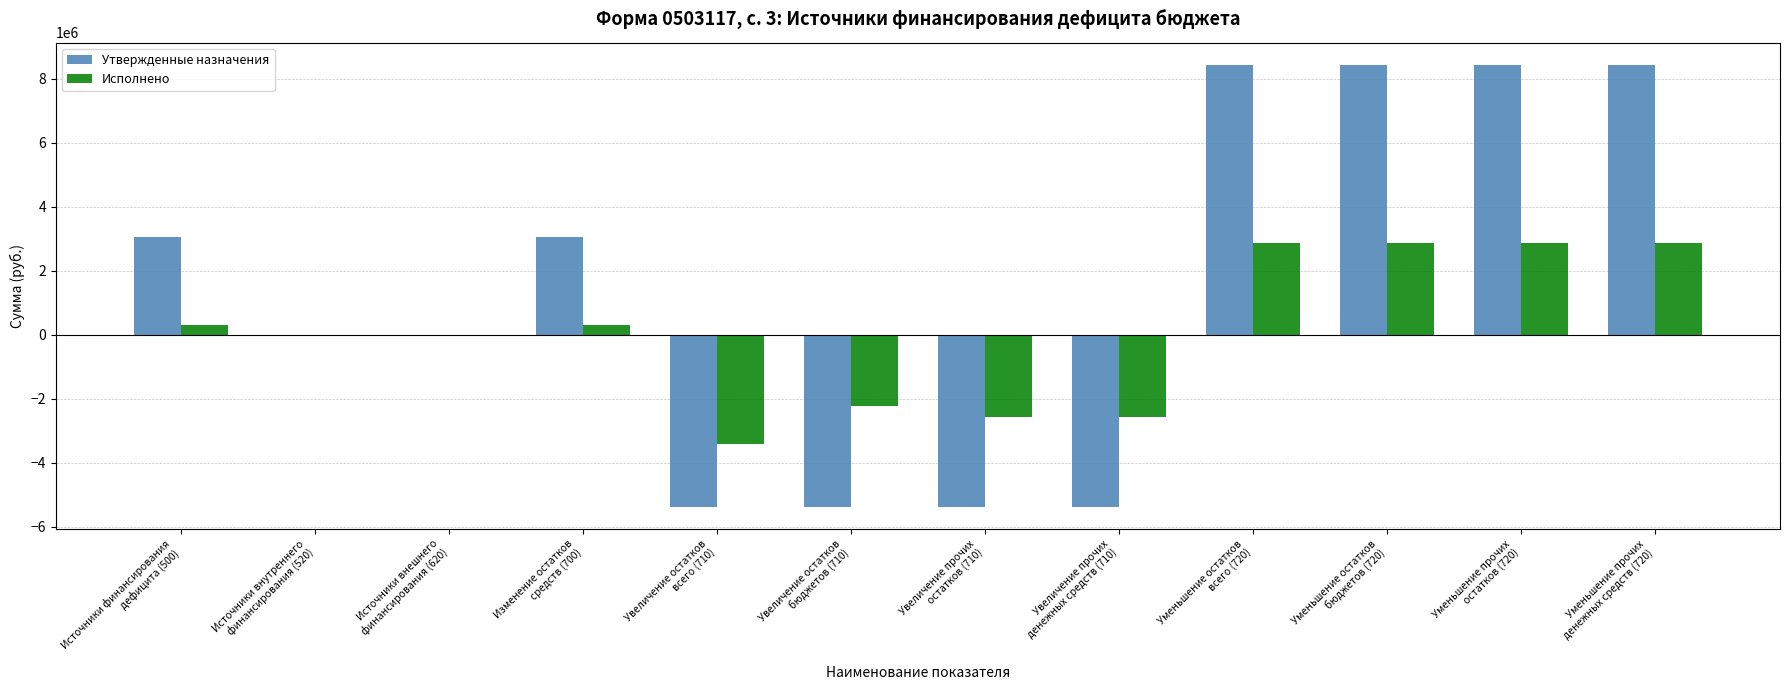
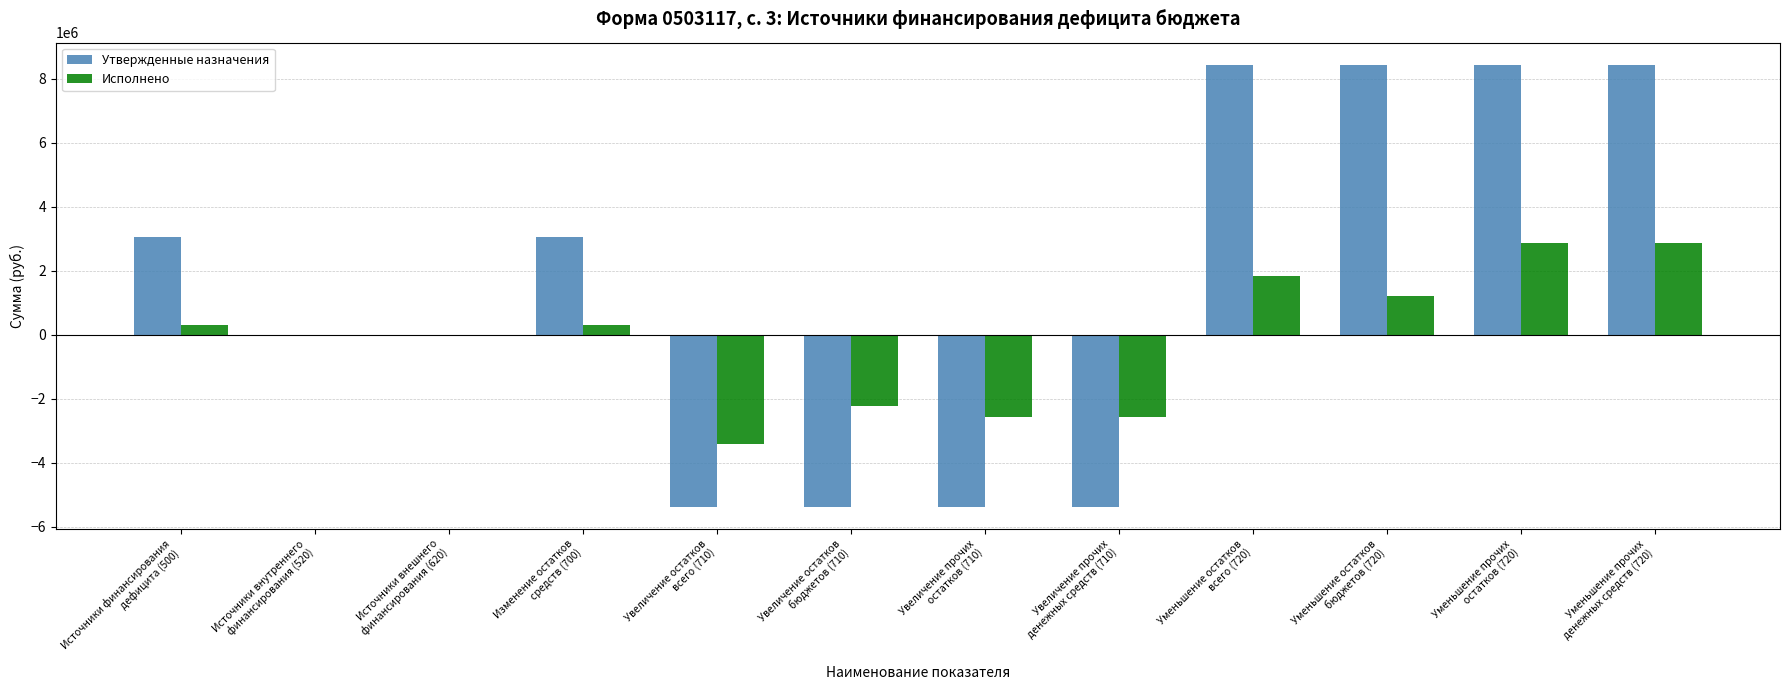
  {
    "Утвержденные назначения": {
      "Источники финансирования дефицита (500)": 3100000,
      "Источники внутреннего финансирования (520)": 0,
      "Источники внешнего финансирования (620)": 0,
      "Изменение остатков средств (700)": 3100000,
      "Увеличение остатков всего (710)": -5400000,
      "Увеличение остатков бюджетов (710)": -5400000,
      "Увеличение прочих остатков (710)": -5400000,
      "Увеличение прочих денежных средств (710)": -5400000,
      "Уменьшение остатков всего (720)": 8400000,
      "Уменьшение остатков бюджетов (720)": 8400000,
      "Уменьшение прочих остатков (720)": 8400000,
      "Уменьшение прочих денежных средств (720)": 8400000
    },
    "Исполнено": {
      "Источники финансирования дефицита (500)": 300000,
      "Источники внутреннего финансирования (520)": 0,
      "Источники внешнего финансирования (620)": 0,
      "Изменение остатков средств (700)": 300000,
      "Увеличение остатков всего (710)": -3400000,
      "Увеличение остатков бюджетов (710)": -2200000,
      "Увеличение прочих остатков (710)": -2600000,
      "Увеличение прочих денежных средств (710)": -2600000,
-     "Уменьшение остатков всего (720)": 2900000,
-     "Уменьшение остатков бюджетов (720)": 2900000,
+     "Уменьшение остатков всего (720)": 1800000,
+     "Уменьшение остатков бюджетов (720)": 1200000,
      "Уменьшение прочих остатков (720)": 2900000,
      "Уменьшение прочих денежных средств (720)": 2900000
    }
  }
